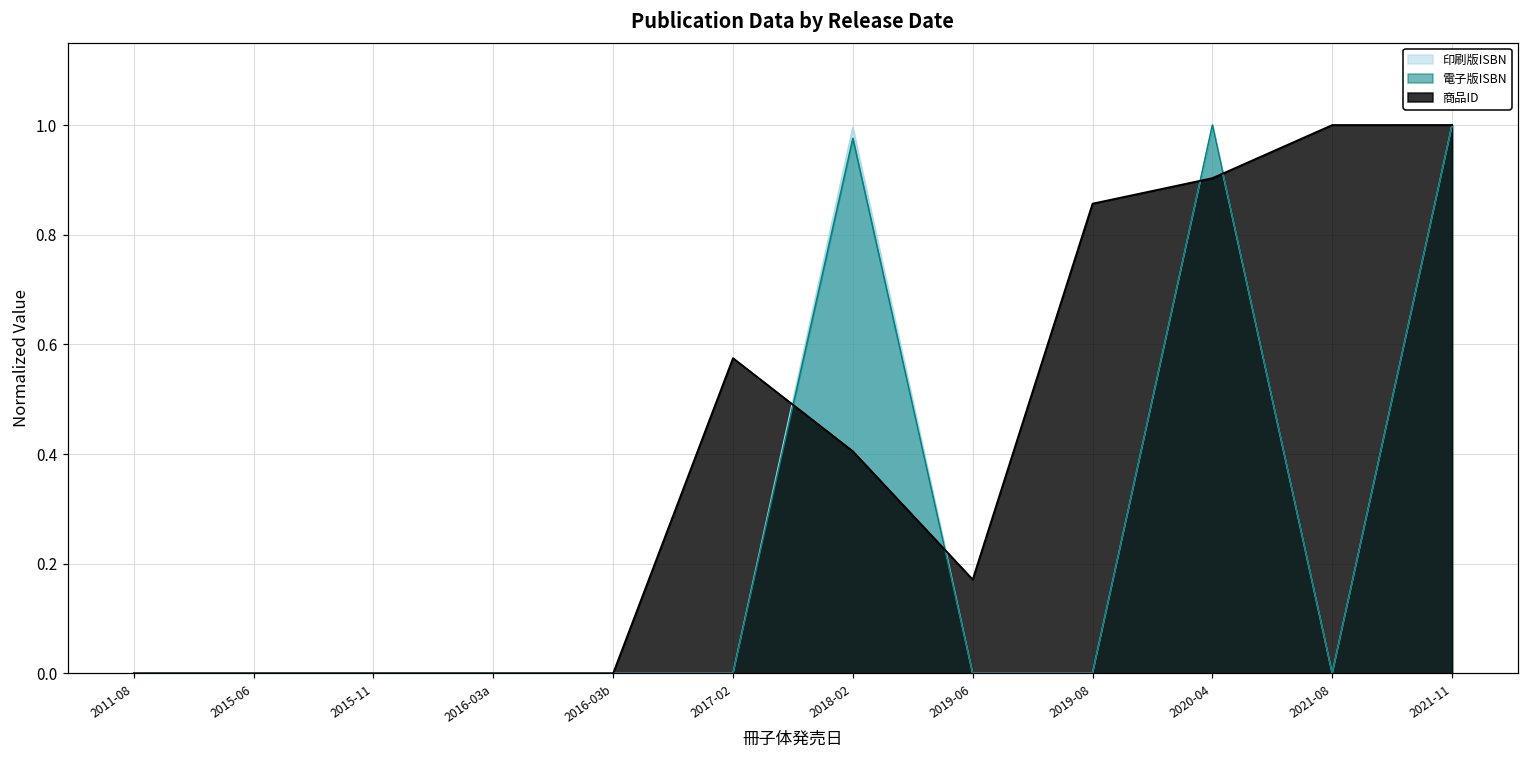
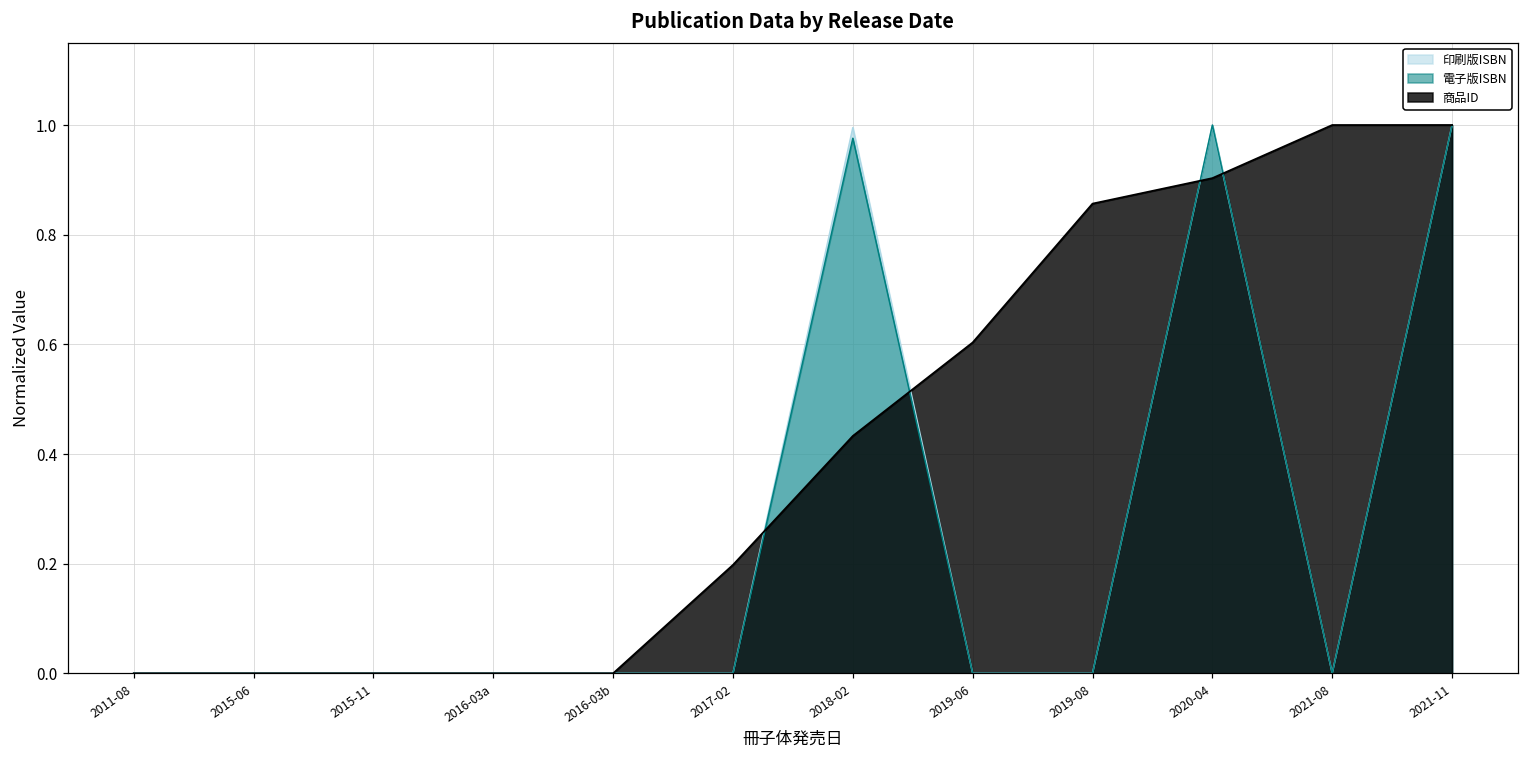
  {
    "印刷版ISBN": {
      "2018-02": 1.00
    },
    "電子版ISBN": {
      "2018-02": 0.98
    },
    "商品ID": {
-     "2017-02": 0.57,
-     "2018-02": 0.41,
-     "2019-06": 0.17,
+     "2017-02": 0.20,
+     "2018-02": 0.43,
+     "2019-06": 0.60,
      "2019-08": 0.86,
      "2020-04": 0.90,
      "2021-08": 1.00
    }
  }
